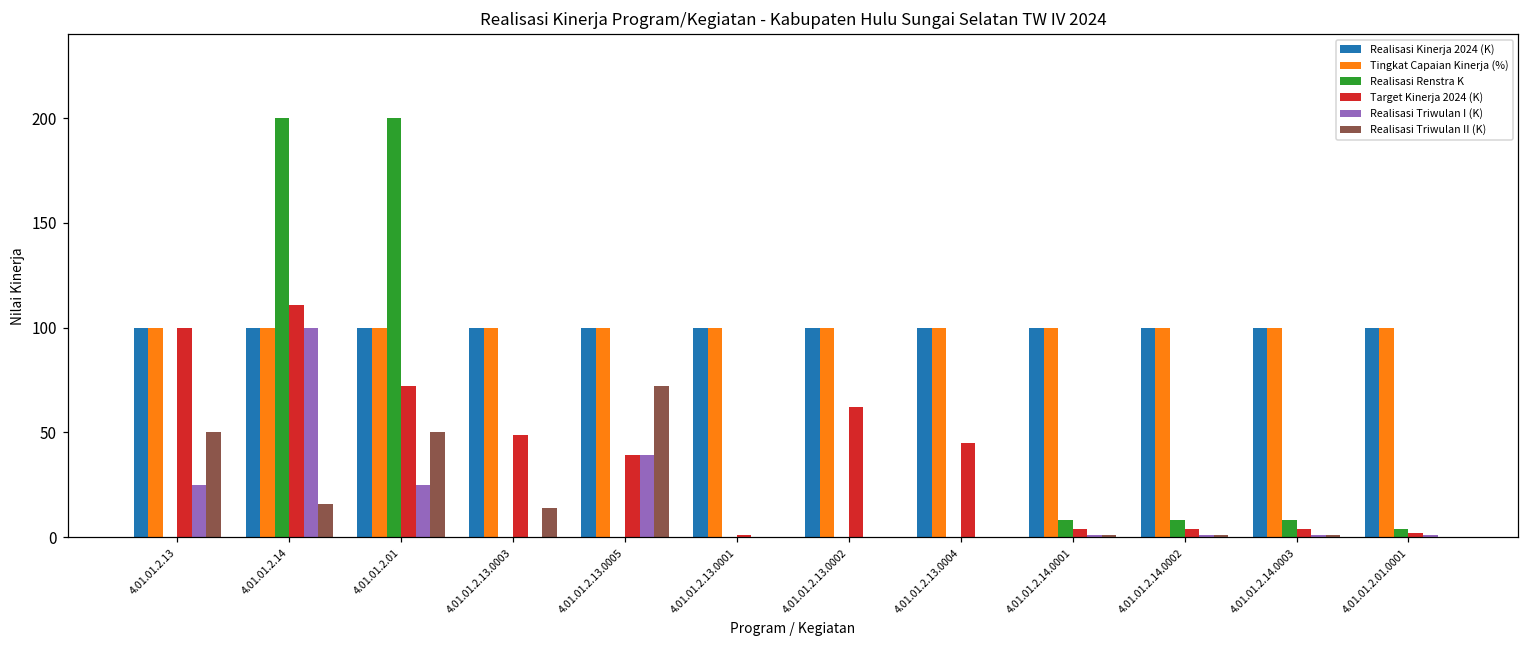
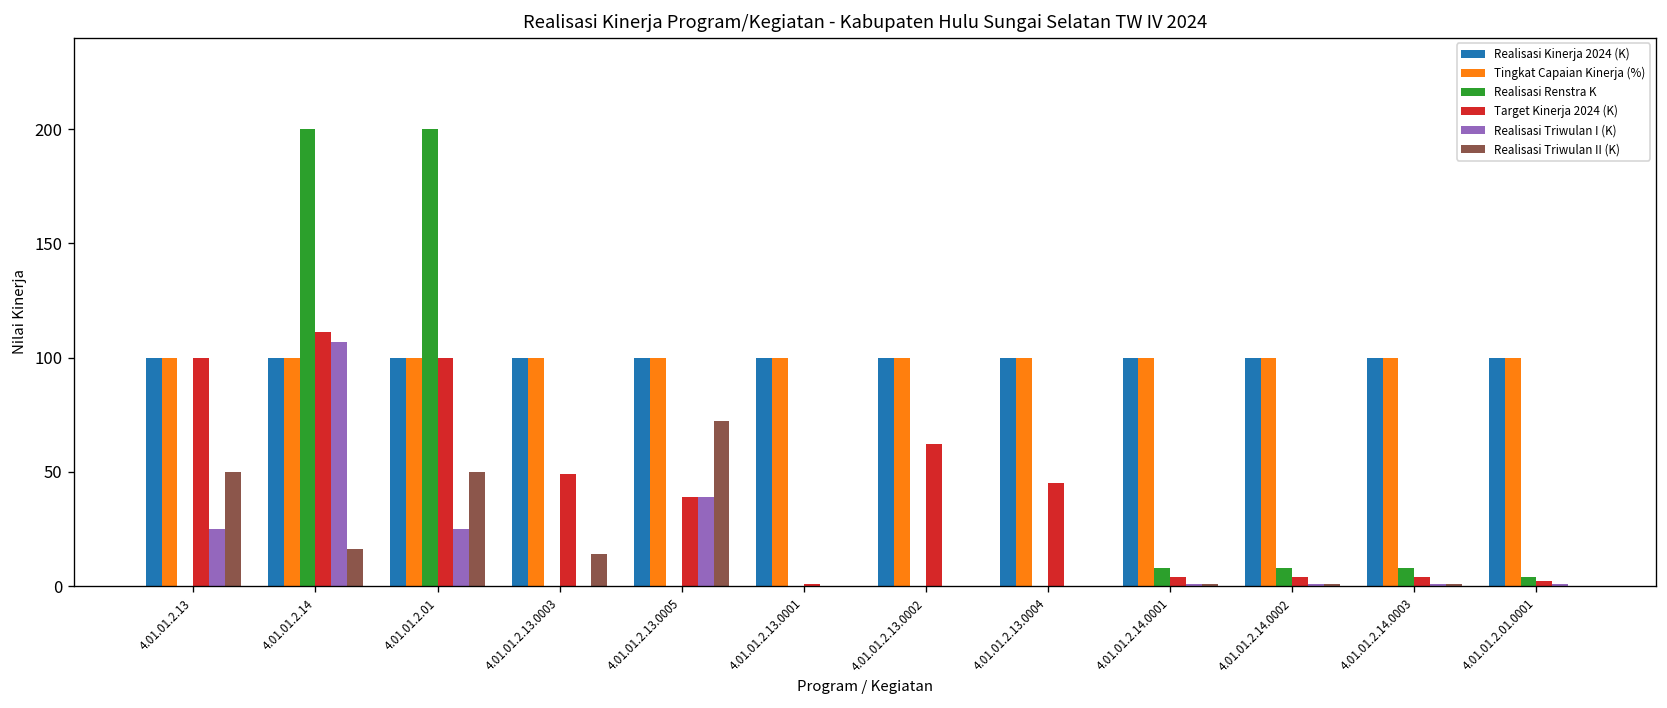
  {
    "Realisasi Kinerja 2024 (K)": {
      "4.01.01.2.13": 100,
      "4.01.01.2.14": 100,
      "4.01.01.2.01": 100,
      "4.01.01.2.13.0003": 100,
      "4.01.01.2.13.0005": 100,
      "4.01.01.2.13.0001": 100,
      "4.01.01.2.13.0002": 100,
      "4.01.01.2.13.0004": 100,
      "4.01.01.2.14.0001": 100,
      "4.01.01.2.14.0002": 100,
      "4.01.01.2.14.0003": 100,
      "4.01.01.2.01.0001": 100
    },
    "Tingkat Capaian Kinerja (%)": {
      "4.01.01.2.13": 100,
      "4.01.01.2.14": 100,
      "4.01.01.2.01": 100,
      "4.01.01.2.13.0003": 100,
      "4.01.01.2.13.0005": 100,
      "4.01.01.2.13.0001": 100,
      "4.01.01.2.13.0002": 100,
      "4.01.01.2.13.0004": 100,
      "4.01.01.2.14.0001": 100,
      "4.01.01.2.14.0002": 100,
      "4.01.01.2.14.0003": 100,
      "4.01.01.2.01.0001": 100
    },
    "Realisasi Renstra K": {
      "4.01.01.2.13": 0,
      "4.01.01.2.14": 200,
      "4.01.01.2.01": 200,
      "4.01.01.2.13.0003": 0,
      "4.01.01.2.13.0005": 0,
      "4.01.01.2.13.0001": 0,
      "4.01.01.2.13.0002": 0,
      "4.01.01.2.13.0004": 0,
      "4.01.01.2.14.0001": 8,
      "4.01.01.2.14.0002": 8,
      "4.01.01.2.14.0003": 8,
      "4.01.01.2.01.0001": 4
    },
    "Target Kinerja 2024 (K)": {
      "4.01.01.2.13": 100,
      "4.01.01.2.14": 111,
-     "4.01.01.2.01": 72,
+     "4.01.01.2.01": 100,
      "4.01.01.2.13.0003": 49,
      "4.01.01.2.13.0005": 39,
      "4.01.01.2.13.0002": 62,
      "4.01.01.2.13.0004": 45,
      "4.01.01.2.14.0001": 4,
      "4.01.01.2.14.0002": 4,
      "4.01.01.2.14.0003": 4,
      "4.01.01.2.01.0001": 2
    },
    "Realisasi Triwulan I (K)": {
      "4.01.01.2.13": 25,
-     "4.01.01.2.14": 100,
+     "4.01.01.2.14": 107,
      "4.01.01.2.01": 25,
      "4.01.01.2.13.0003": 0,
      "4.01.01.2.13.0005": 39,
      "4.01.01.2.13.0001": 0,
      "4.01.01.2.13.0002": 0,
      "4.01.01.2.13.0004": 0
    },
    "Realisasi Triwulan II (K)": {
      "4.01.01.2.13": 50,
      "4.01.01.2.14": 16,
      "4.01.01.2.01": 50,
      "4.01.01.2.13.0003": 14,
      "4.01.01.2.13.0005": 72,
      "4.01.01.2.13.0001": 0,
      "4.01.01.2.13.0002": 0,
      "4.01.01.2.13.0004": 0,
      "4.01.01.2.01.0001": 0
    }
  }
